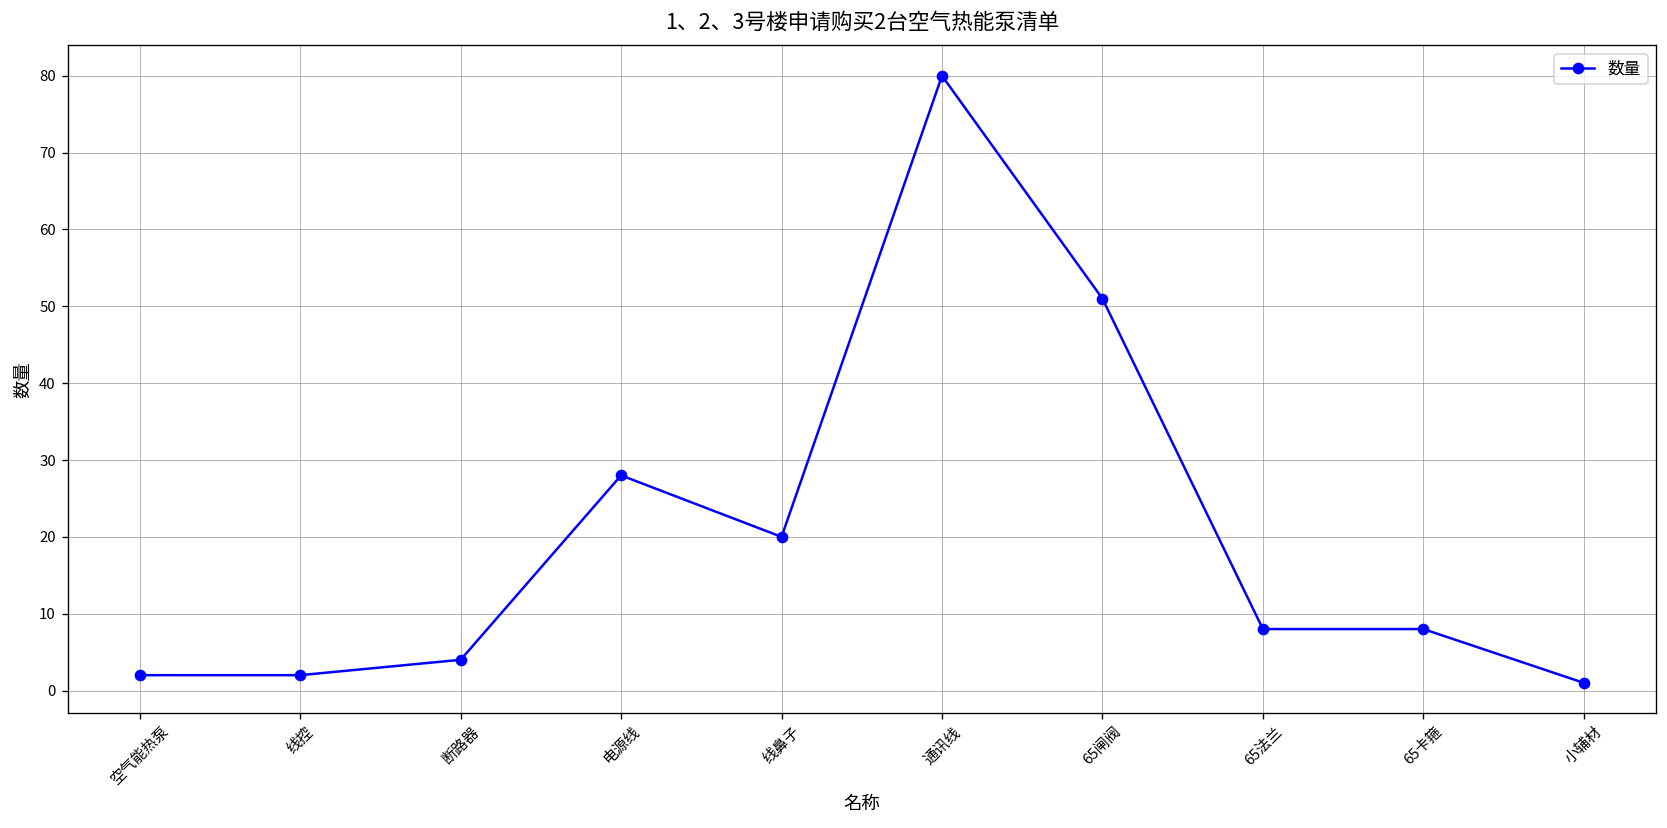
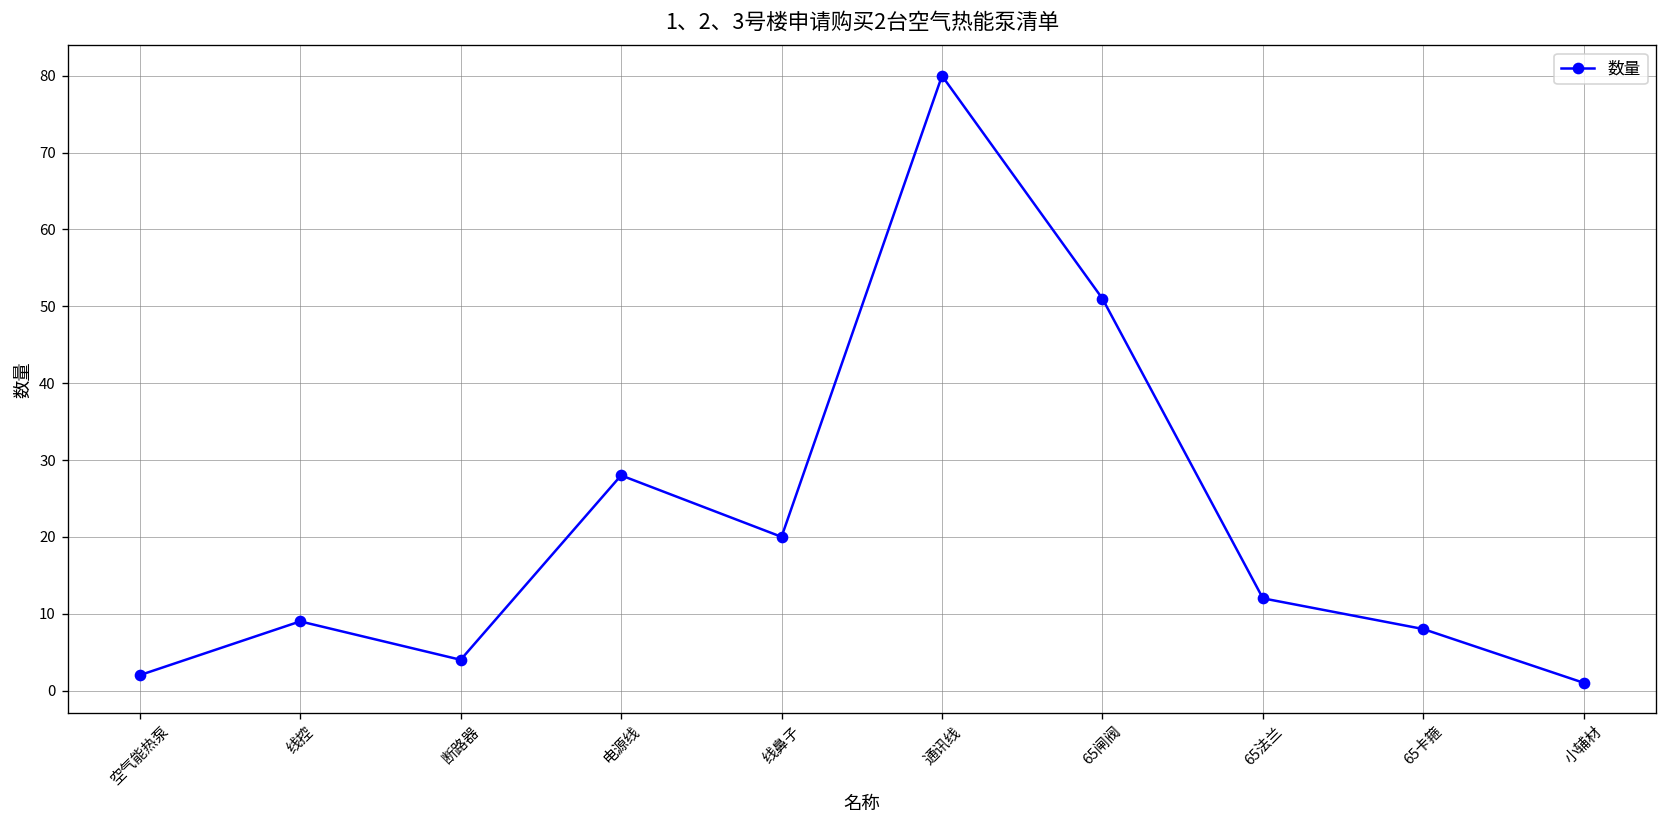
  {
    "空气能热泵": 2,
-   "线控": 2,
+   "线控": 9,
    "断路器": 4,
    "电源线": 28,
    "线鼻子": 20,
    "通讯线": 80,
    "65闸阀": 51,
-   "65法兰": 8,
+   "65法兰": 12,
    "65卡箍": 8,
    "小辅材": 1
  }
